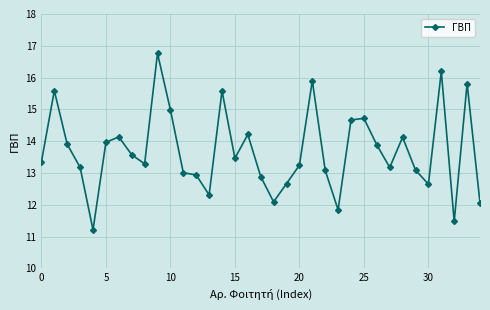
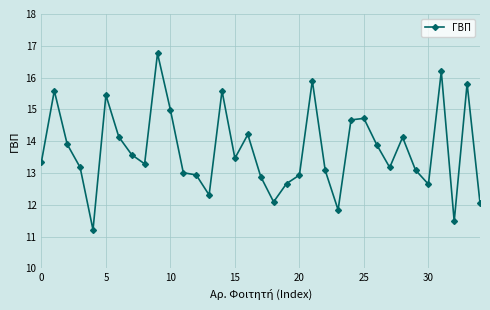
  {
    "0": 13.4,
-   "5": 14.0,
+   "5": 15.5,
    "10": 15.0,
    "15": 13.5,
-   "20": 13.2,
+   "20": 12.9,
    "25": 14.7,
    "30": 12.6
  }
